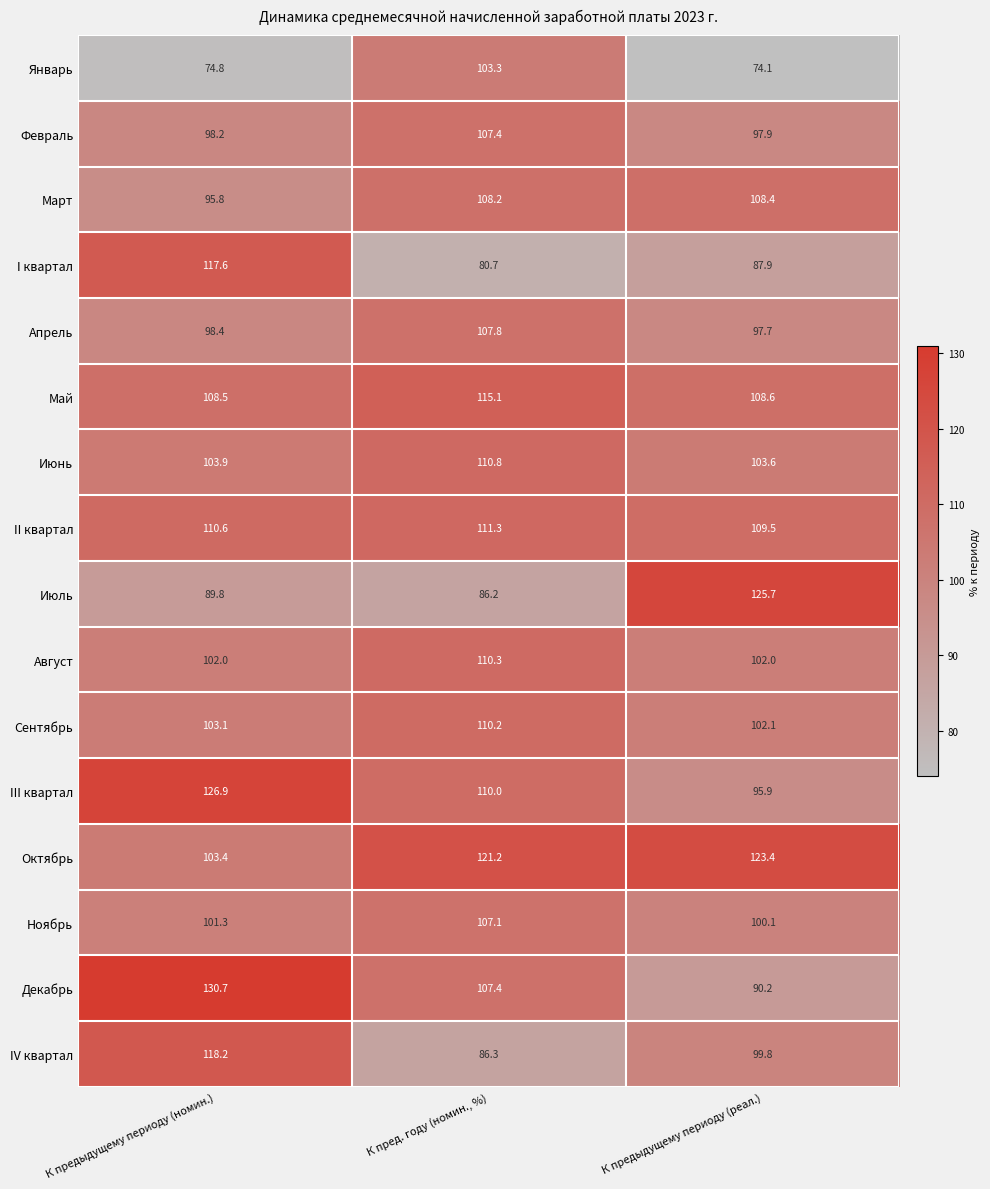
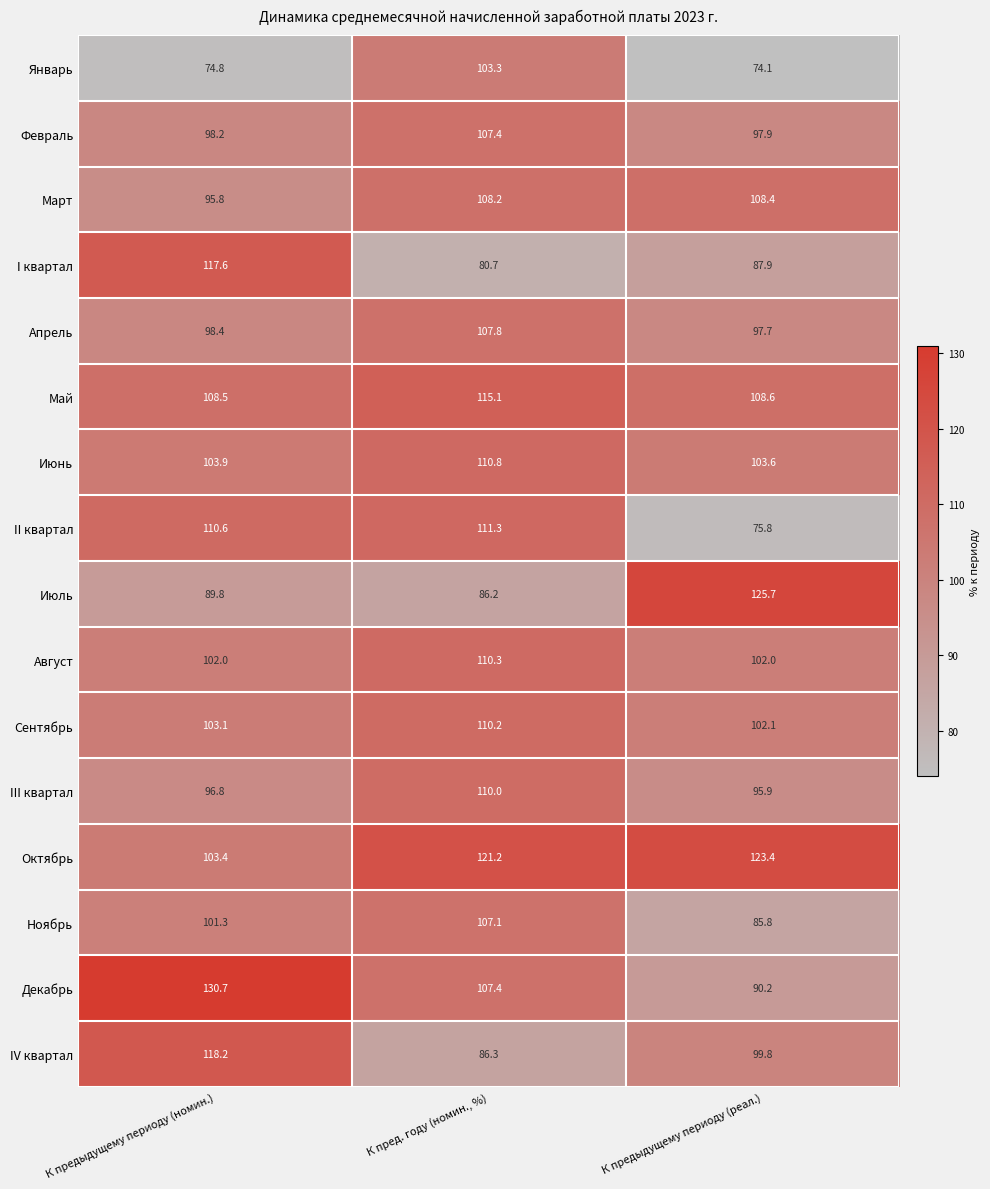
  {
    "Январь": {
      "К предыдущему периоду (номин.)": 74.8,
      "К пред. году (номин., %)": 103.3,
      "К предыдущему периоду (реал.)": 74.1
    },
    "Февраль": {
      "К предыдущему периоду (номин.)": 98.2,
      "К пред. году (номин., %)": 107.4,
      "К предыдущему периоду (реал.)": 97.9
    },
    "Март": {
      "К предыдущему периоду (номин.)": 95.8,
      "К пред. году (номин., %)": 108.2,
      "К предыдущему периоду (реал.)": 108.4
    },
    "I квартал": {
      "К предыдущему периоду (номин.)": 117.6,
      "К пред. году (номин., %)": 80.7,
      "К предыдущему периоду (реал.)": 87.9
    },
    "Апрель": {
      "К предыдущему периоду (номин.)": 98.4,
      "К пред. году (номин., %)": 107.8,
      "К предыдущему периоду (реал.)": 97.7
    },
    "Май": {
      "К предыдущему периоду (номин.)": 108.5,
      "К пред. году (номин., %)": 115.1,
      "К предыдущему периоду (реал.)": 108.6
    },
    "Июнь": {
      "К предыдущему периоду (номин.)": 103.9,
      "К пред. году (номин., %)": 110.8,
      "К предыдущему периоду (реал.)": 103.6
    },
    "II квартал": {
      "К предыдущему периоду (номин.)": 110.6,
      "К пред. году (номин., %)": 111.3,
-     "К предыдущему периоду (реал.)": 109.5
+     "К предыдущему периоду (реал.)": 75.8
    },
    "Июль": {
      "К предыдущему периоду (номин.)": 89.8,
      "К пред. году (номин., %)": 86.2,
      "К предыдущему периоду (реал.)": 125.7
    },
    "Август": {
      "К предыдущему периоду (номин.)": 102.0,
      "К пред. году (номин., %)": 110.3,
      "К предыдущему периоду (реал.)": 102.0
    },
    "Сентябрь": {
      "К предыдущему периоду (номин.)": 103.1,
      "К пред. году (номин., %)": 110.2,
      "К предыдущему периоду (реал.)": 102.1
    },
    "III квартал": {
-     "К предыдущему периоду (номин.)": 126.9,
+     "К предыдущему периоду (номин.)": 96.8,
      "К пред. году (номин., %)": 110.0,
      "К предыдущему периоду (реал.)": 95.9
    },
    "Октябрь": {
      "К предыдущему периоду (номин.)": 103.4,
      "К пред. году (номин., %)": 121.2,
      "К предыдущему периоду (реал.)": 123.4
    },
    "Ноябрь": {
      "К предыдущему периоду (номин.)": 101.3,
      "К пред. году (номин., %)": 107.1,
-     "К предыдущему периоду (реал.)": 100.1
+     "К предыдущему периоду (реал.)": 85.8
    },
    "Декабрь": {
      "К предыдущему периоду (номин.)": 130.7,
      "К пред. году (номин., %)": 107.4,
      "К предыдущему периоду (реал.)": 90.2
    },
    "IV квартал": {
      "К предыдущему периоду (номин.)": 118.2,
      "К пред. году (номин., %)": 86.3,
      "К предыдущему периоду (реал.)": 99.8
    }
  }
